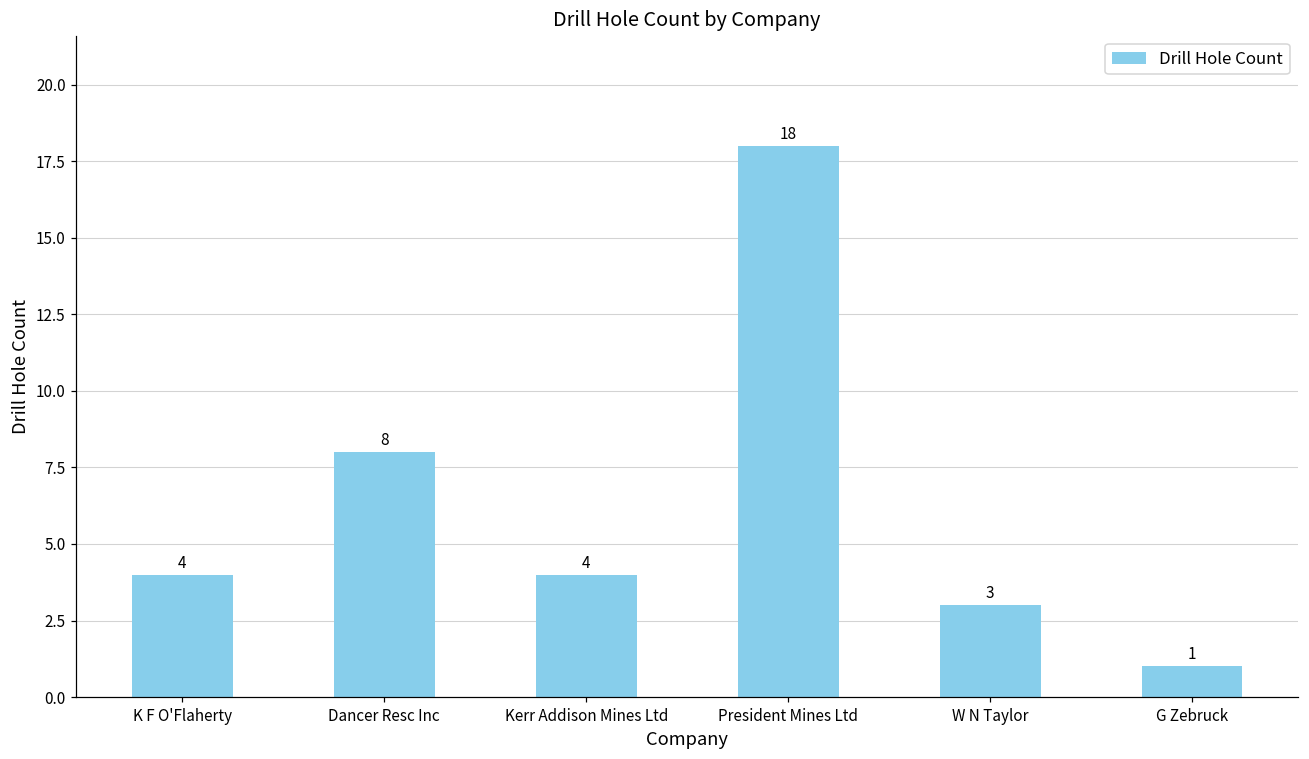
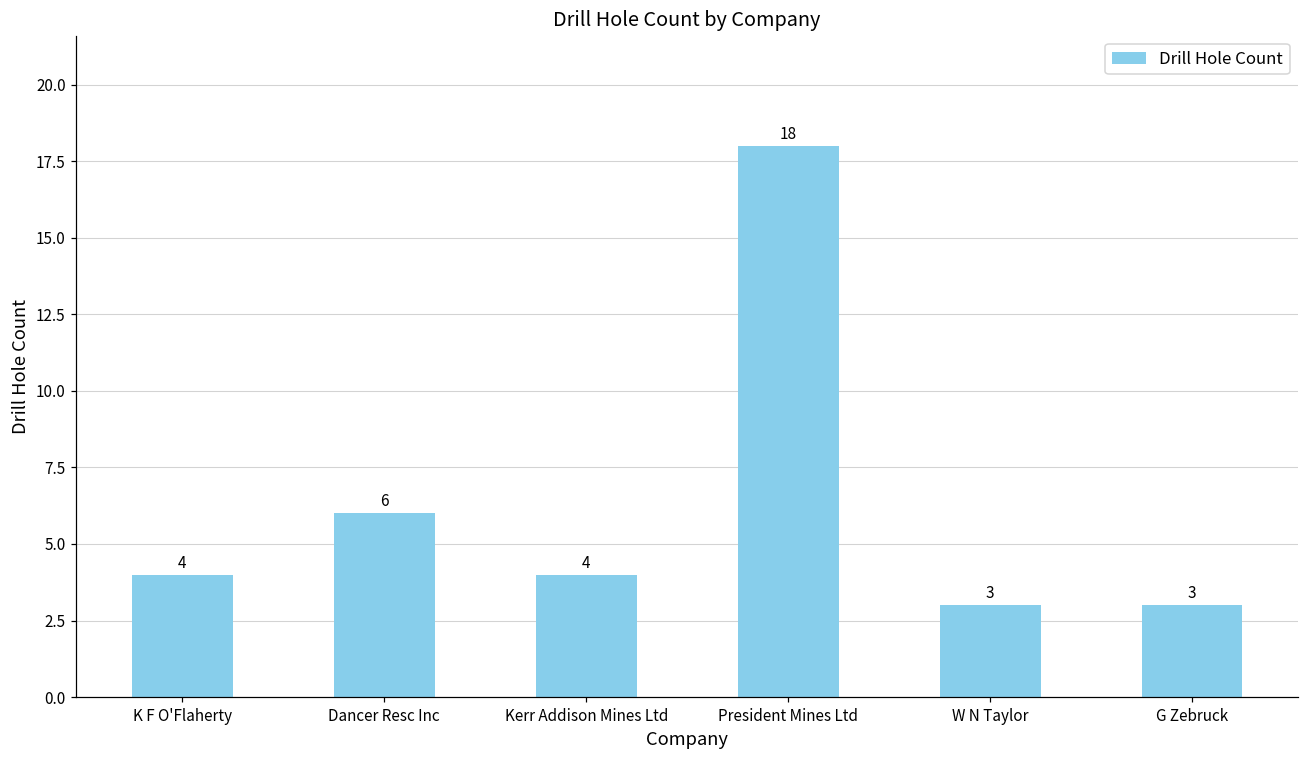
  {
    "K F O'Flaherty": 4,
-   "Dancer Resc Inc": 8,
+   "Dancer Resc Inc": 6,
    "Kerr Addison Mines Ltd": 4,
    "President Mines Ltd": 18,
    "W N Taylor": 3,
-   "G Zebruck": 1
+   "G Zebruck": 3
  }
